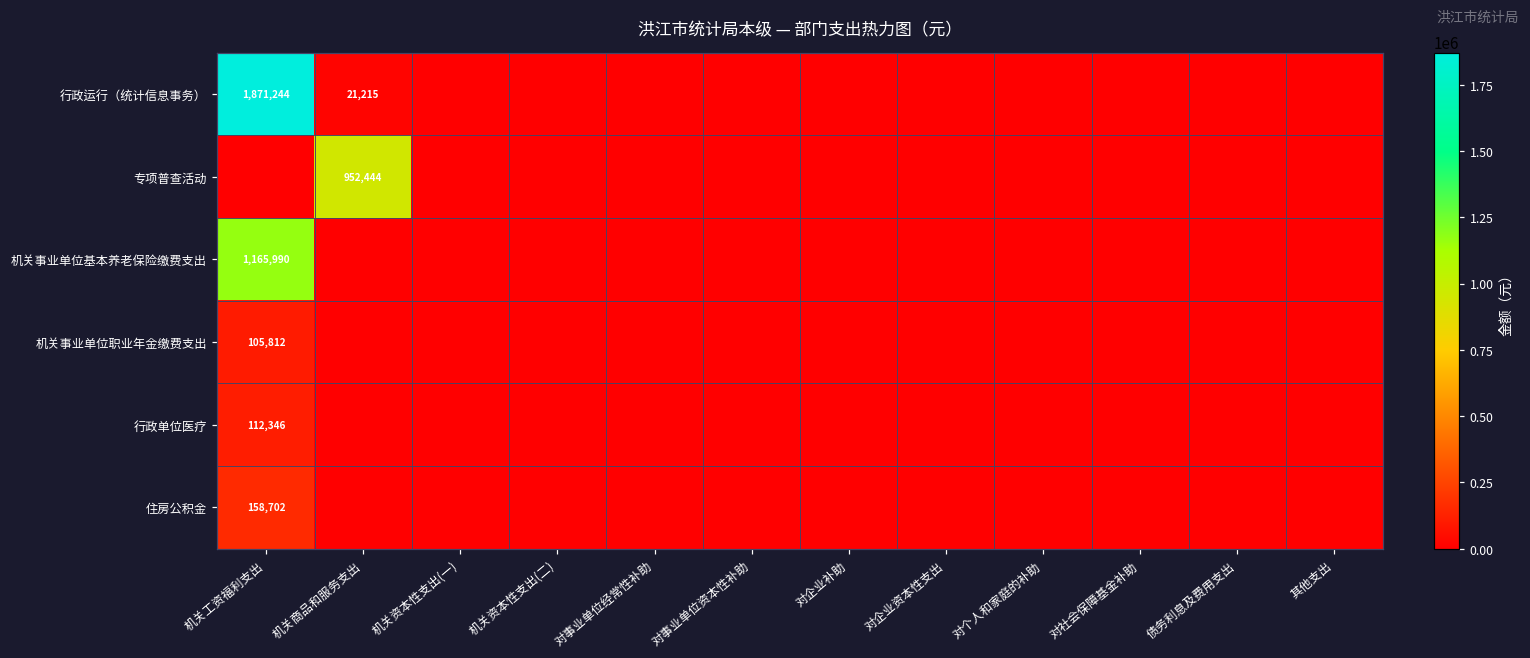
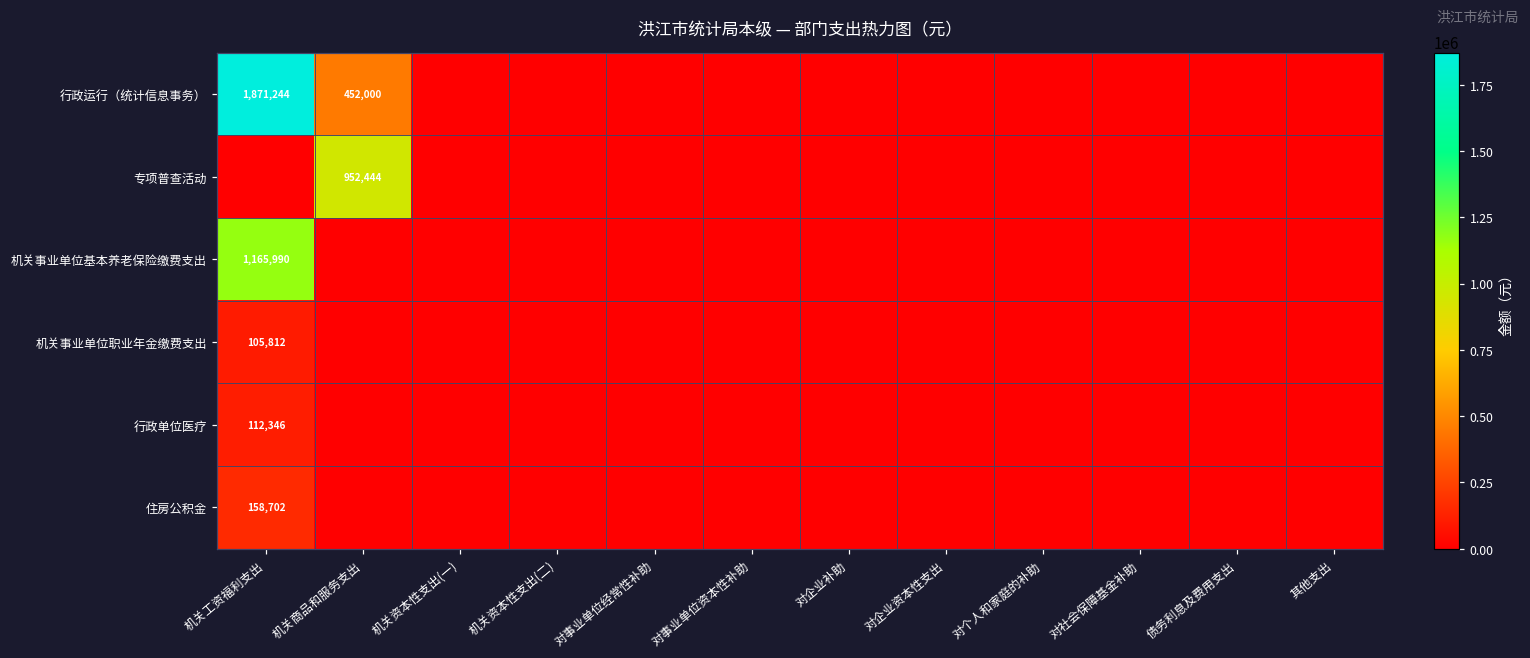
  {
    "行政运行（统计信息事务）": {
      "机关工资福利支出": "1,871,244",
-     "机关商品和服务支出": "21,215"
+     "机关商品和服务支出": "452,000"
    },
    "专项普查活动": {
      "机关商品和服务支出": "952,444"
    },
    "机关事业单位基本养老保险缴费支出": {
      "机关工资福利支出": "1,165,990"
    },
    "机关事业单位职业年金缴费支出": {
      "机关工资福利支出": "105,812"
    },
    "行政单位医疗": {
      "机关工资福利支出": "112,346"
    },
    "住房公积金": {
      "机关工资福利支出": "158,702"
    }
  }
